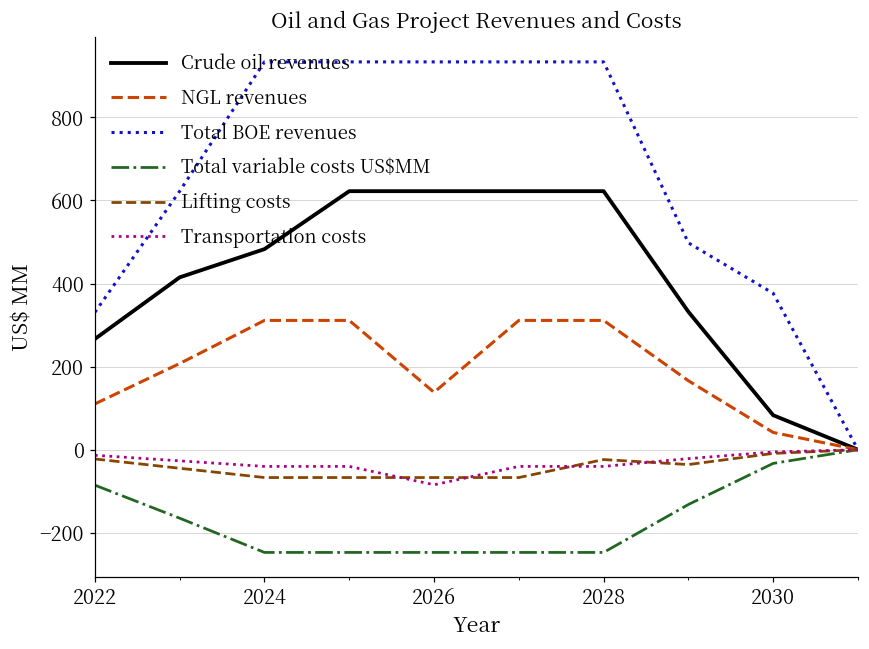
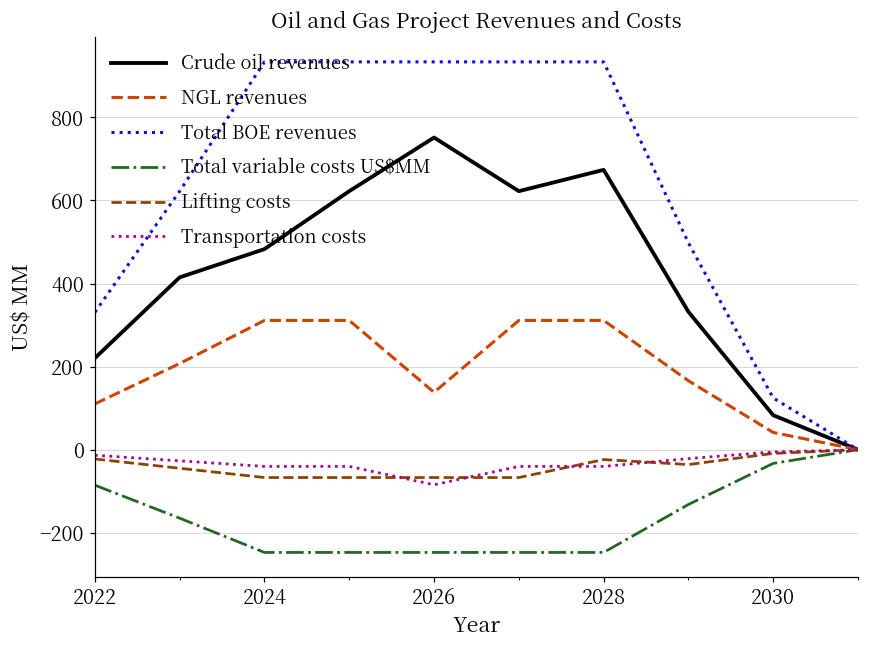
  {
    "Crude oil revenues": {
-     "2022": 270,
+     "2022": 220,
      "2024": 480,
-     "2026": 620,
-     "2028": 620,
+     "2026": 750,
+     "2028": 670,
      "2030": 80
    },
    "NGL revenues": {
      "2022": 110,
      "2024": 310,
      "2026": 140,
      "2028": 310,
      "2030": 40
    },
    "Total BOE revenues": {
      "2022": 330,
      "2024": 930,
      "2026": 930,
      "2028": 930,
-     "2030": 380
+     "2030": 120
    },
    "Total variable costs US$MM": {
      "2022": -90,
      "2024": -250,
      "2026": -250,
      "2028": -250,
      "2030": -30
    },
    "Lifting costs": {
      "2022": -20,
      "2024": -70,
      "2026": -70,
      "2028": -20
    },
    "Transportation costs": {
      "2022": -10,
      "2024": -40,
      "2026": -80,
      "2028": -40
    }
  }
